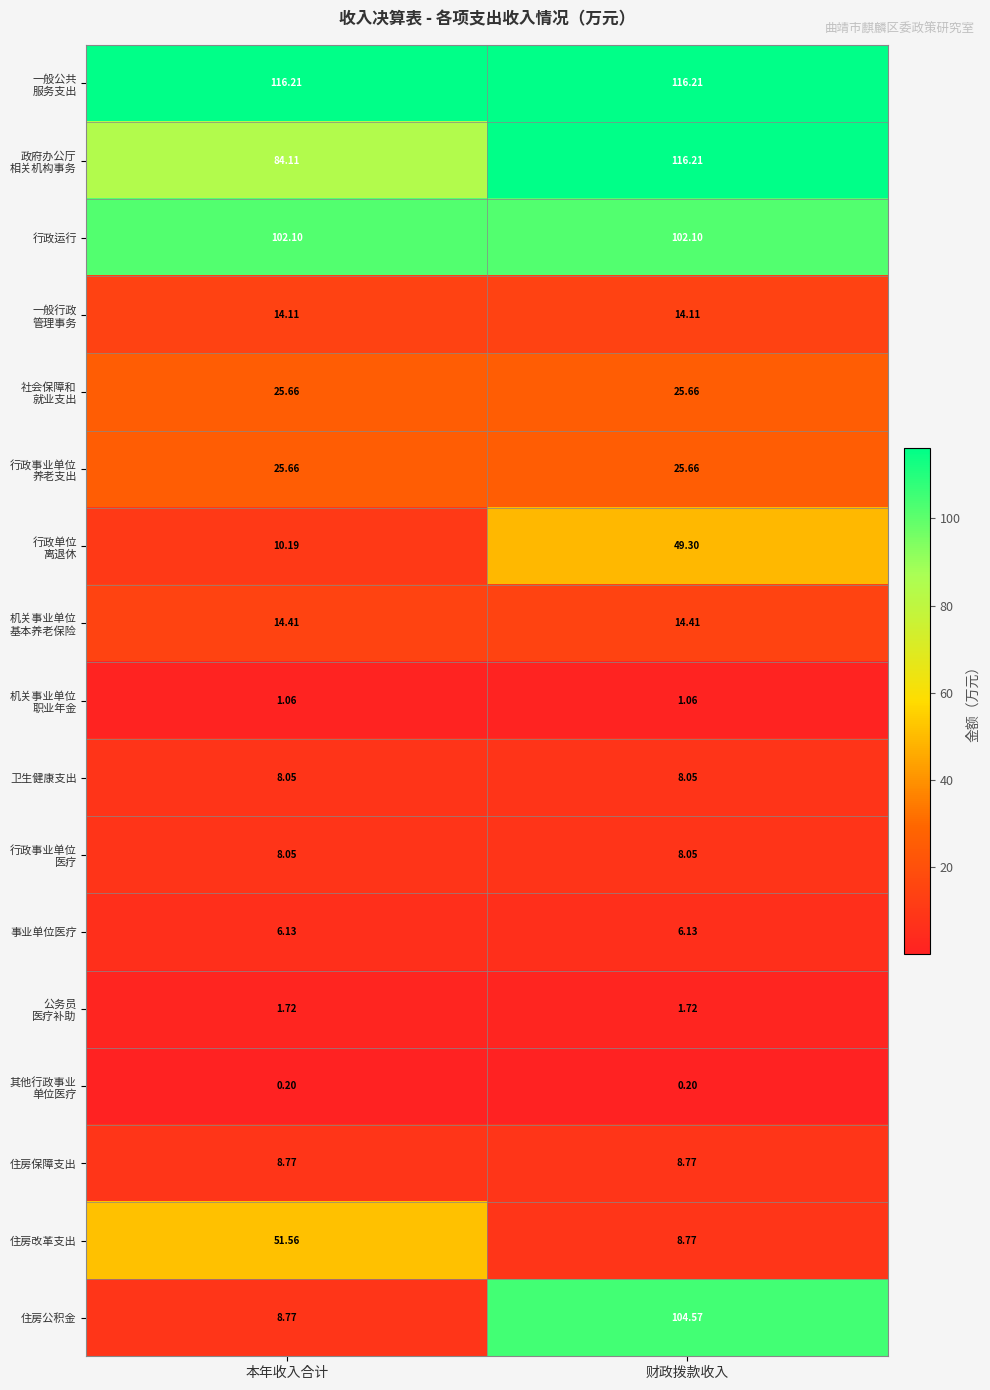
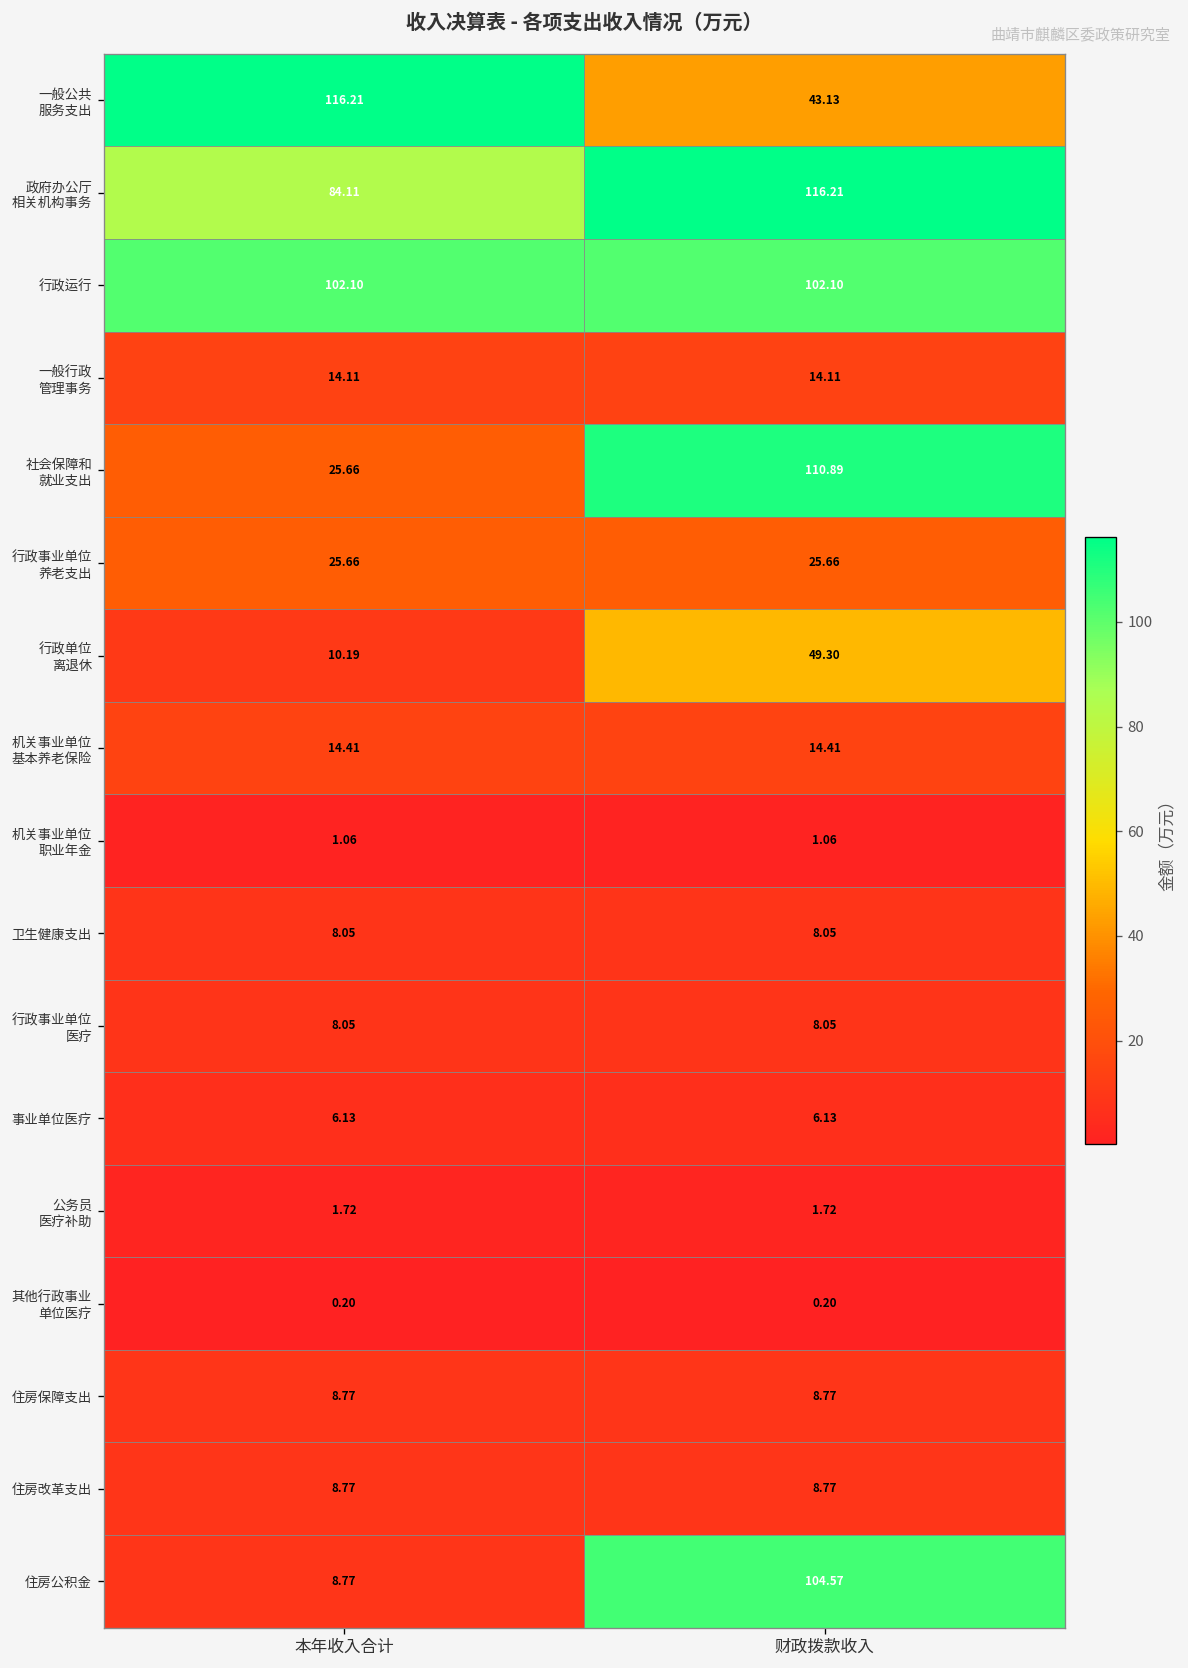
  {
    "一般公共 服务支出": {
      "本年收入合计": 116.21,
-     "财政拨款收入": 116.21
+     "财政拨款收入": 43.13
    },
    "政府办公厅 相关机构事务": {
      "本年收入合计": 84.11,
      "财政拨款收入": 116.21
    },
    "行政运行": {
      "本年收入合计": 102.10,
      "财政拨款收入": 102.10
    },
    "一般行政 管理事务": {
      "本年收入合计": 14.11,
      "财政拨款收入": 14.11
    },
    "社会保障和 就业支出": {
      "本年收入合计": 25.66,
-     "财政拨款收入": 25.66
+     "财政拨款收入": 110.89
    },
    "行政事业单位 养老支出": {
      "本年收入合计": 25.66,
      "财政拨款收入": 25.66
    },
    "行政单位 离退休": {
      "本年收入合计": 10.19,
      "财政拨款收入": 49.30
    },
    "机关事业单位 基本养老保险": {
      "本年收入合计": 14.41,
      "财政拨款收入": 14.41
    },
    "机关事业单位 职业年金": {
      "本年收入合计": 1.06,
      "财政拨款收入": 1.06
    },
    "卫生健康支出": {
      "本年收入合计": 8.05,
      "财政拨款收入": 8.05
    },
    "行政事业单位 医疗": {
      "本年收入合计": 8.05,
      "财政拨款收入": 8.05
    },
    "事业单位医疗": {
      "本年收入合计": 6.13,
      "财政拨款收入": 6.13
    },
    "公务员 医疗补助": {
      "本年收入合计": 1.72,
      "财政拨款收入": 1.72
    },
    "其他行政事业 单位医疗": {
      "本年收入合计": 0.20,
      "财政拨款收入": 0.20
    },
    "住房保障支出": {
      "本年收入合计": 8.77,
      "财政拨款收入": 8.77
    },
    "住房改革支出": {
-     "本年收入合计": 51.56,
+     "本年收入合计": 8.77,
      "财政拨款收入": 8.77
    },
    "住房公积金": {
      "本年收入合计": 8.77,
      "财政拨款收入": 104.57
    }
  }
